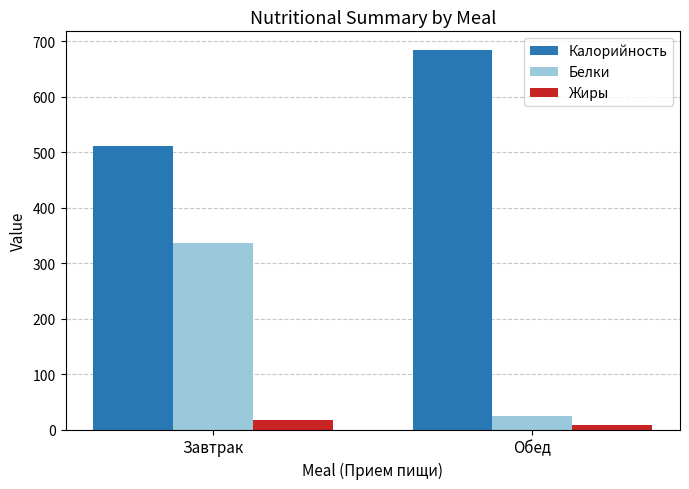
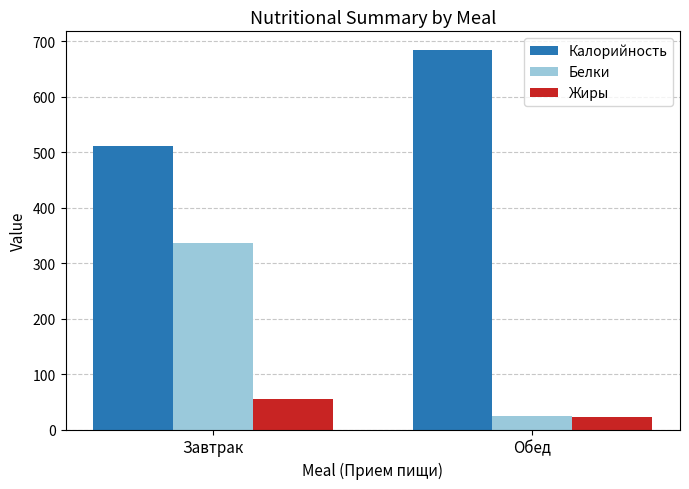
  {
    "Калорийность": {
      "Завтрак": 510,
      "Обед": 680
    },
    "Белки": {
      "Завтрак": 340,
      "Обед": 20
    },
    "Жиры": {
-     "Завтрак": 20,
-     "Обед": 10
+     "Завтрак": 50,
+     "Обед": 20
    }
  }
